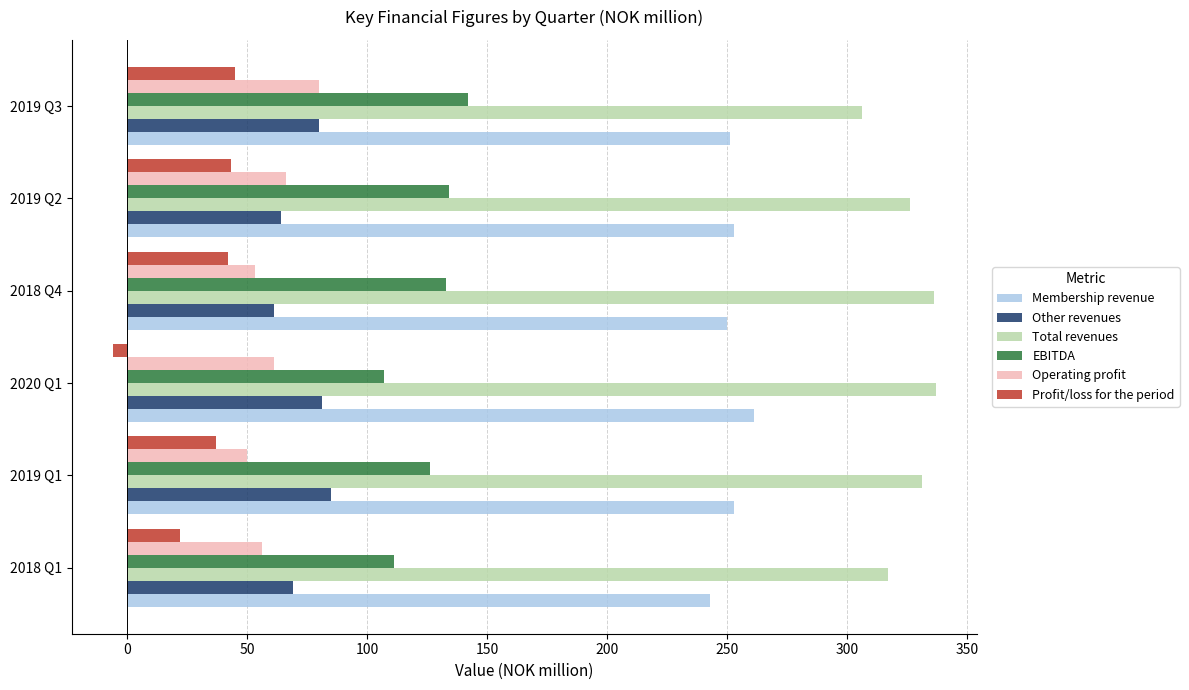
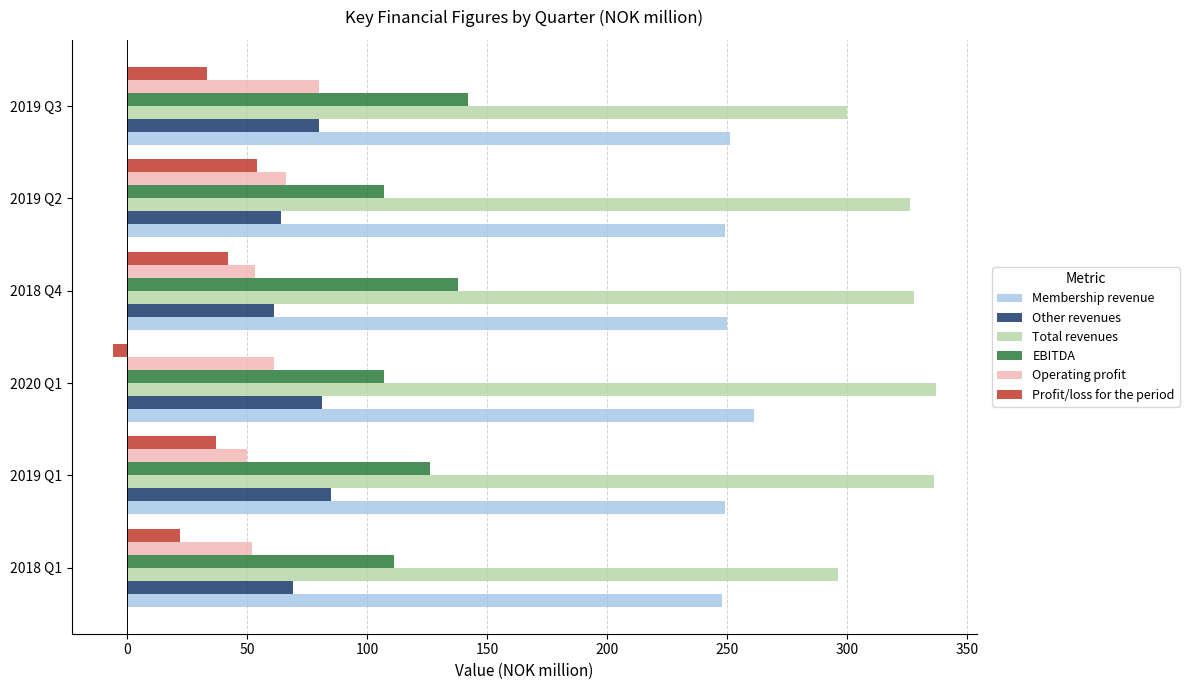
  {
    "Membership revenue": {
      "2019 Q3": 251,
-     "2019 Q2": 253,
+     "2019 Q2": 249,
      "2018 Q4": 250,
      "2020 Q1": 261,
-     "2019 Q1": 253,
-     "2018 Q1": 243
+     "2019 Q1": 249,
+     "2018 Q1": 248
    },
    "Other revenues": {
      "2019 Q3": 80,
      "2019 Q2": 64,
      "2018 Q4": 61,
      "2020 Q1": 81,
      "2019 Q1": 85,
      "2018 Q1": 69
    },
    "Total revenues": {
-     "2019 Q3": 306,
+     "2019 Q3": 300,
      "2019 Q2": 326,
-     "2018 Q4": 336,
+     "2018 Q4": 328,
      "2020 Q1": 337,
-     "2019 Q1": 331,
-     "2018 Q1": 317
+     "2019 Q1": 336,
+     "2018 Q1": 296
    },
    "EBITDA": {
      "2019 Q3": 142,
-     "2019 Q2": 134,
-     "2018 Q4": 133,
+     "2019 Q2": 107,
+     "2018 Q4": 138,
      "2020 Q1": 107,
      "2019 Q1": 126,
      "2018 Q1": 111
    },
    "Operating profit": {
      "2019 Q3": 80,
      "2019 Q2": 66,
      "2018 Q4": 53,
      "2020 Q1": 61,
      "2019 Q1": 50,
-     "2018 Q1": 56
+     "2018 Q1": 52
    },
    "Profit/loss for the period": {
-     "2019 Q3": 45,
-     "2019 Q2": 43,
+     "2019 Q3": 33,
+     "2019 Q2": 54,
      "2018 Q4": 42,
      "2020 Q1": -6,
      "2019 Q1": 37,
      "2018 Q1": 22
    }
  }
